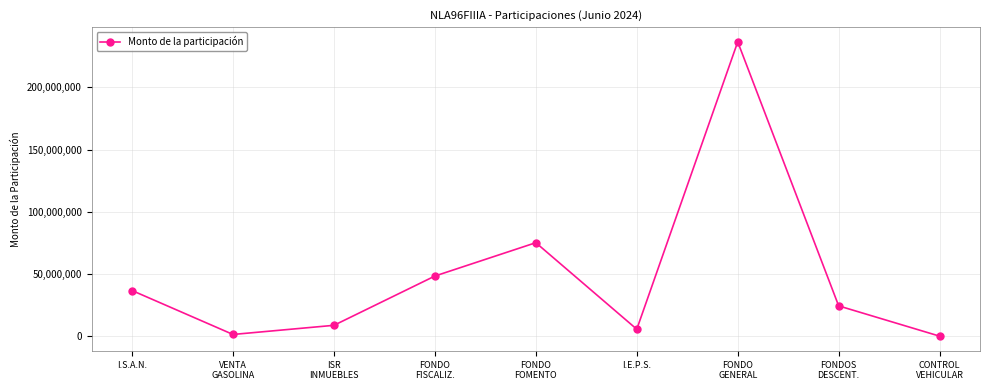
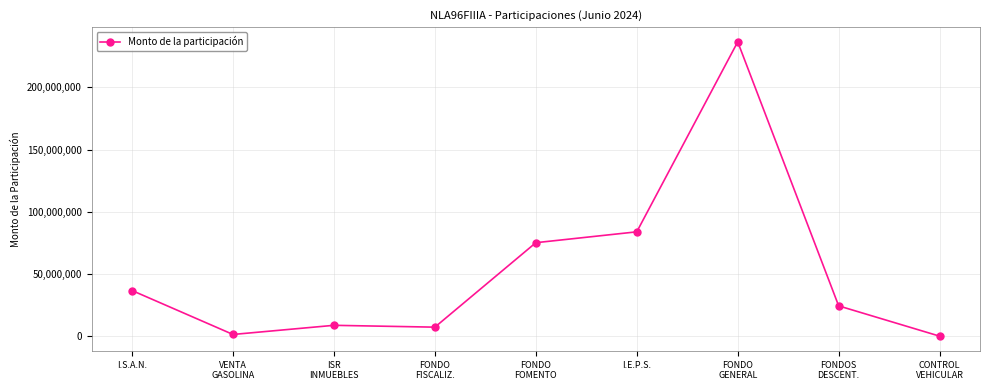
  {
    "I.S.A.N.": "37,000,000",
    "VENTA GASOLINA": "2,000,000",
    "ISR INMUEBLES": "9,000,000",
-   "FONDO FISCALIZ.": "48,000,000",
+   "FONDO FISCALIZ.": "7,000,000",
    "FONDO FOMENTO": "75,000,000",
-   "I.E.P.S.": "6,000,000",
+   "I.E.P.S.": "84,000,000",
    "FONDO GENERAL": "237,000,000",
    "FONDOS DESCENT.": "24,000,000",
    "CONTROL VEHICULAR": "0"
  }
